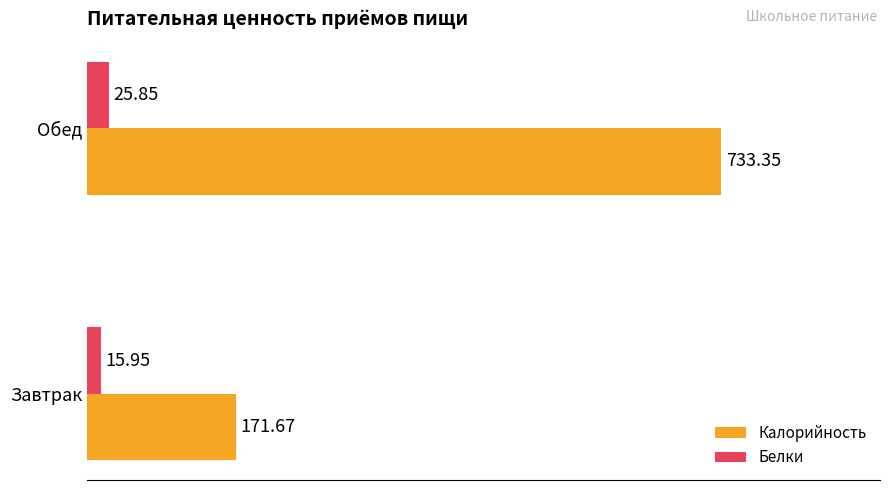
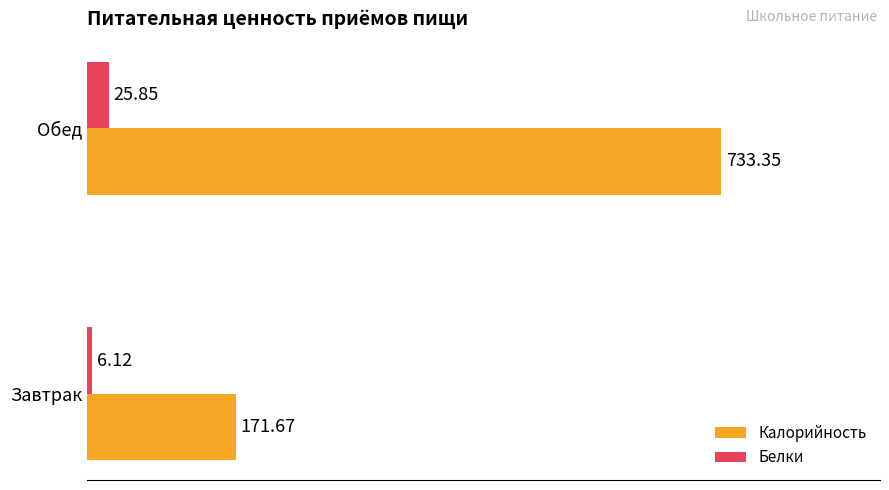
  {
    "Калорийность": {
      "Обед": 733.35,
      "Завтрак": 171.67
    },
    "Белки": {
      "Обед": 25.85,
-     "Завтрак": 15.95
+     "Завтрак": 6.12
    }
  }
